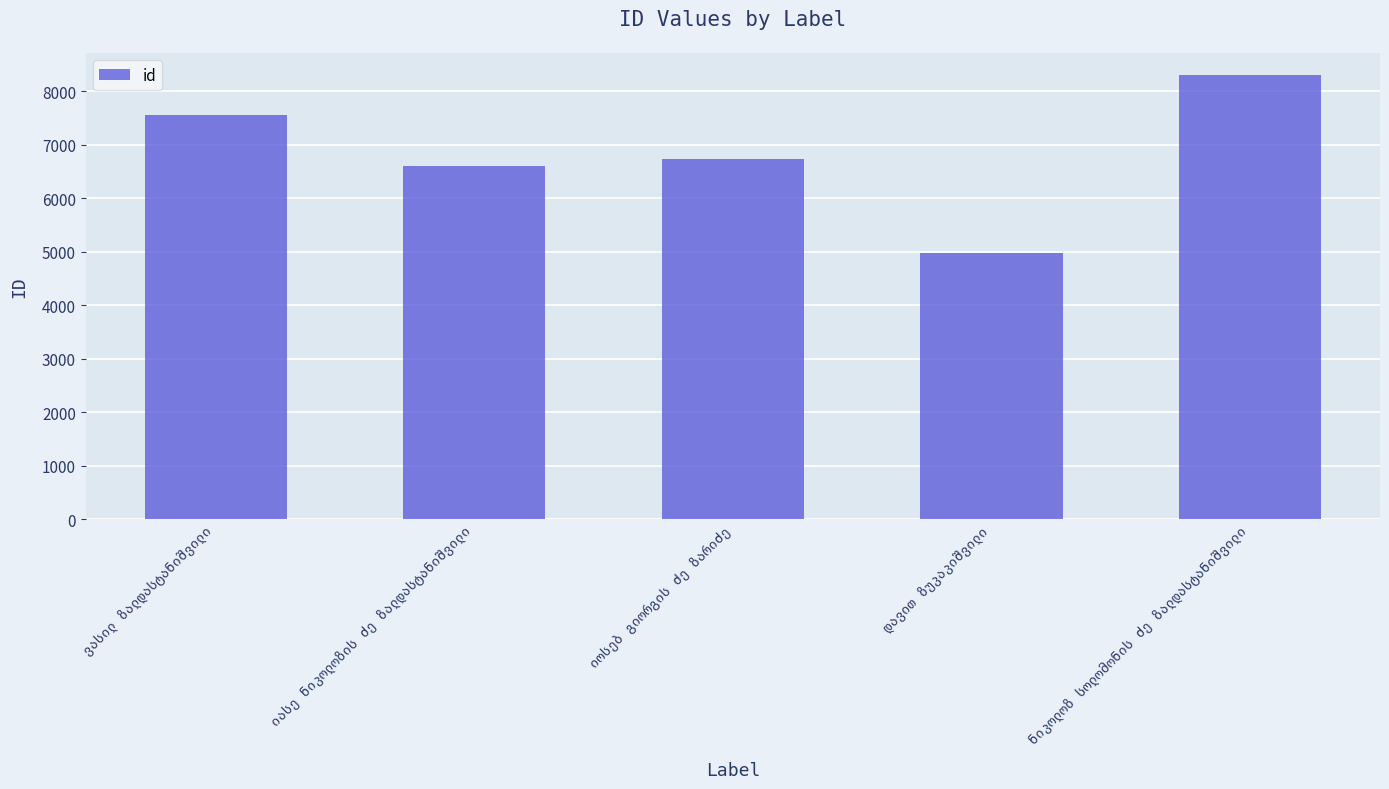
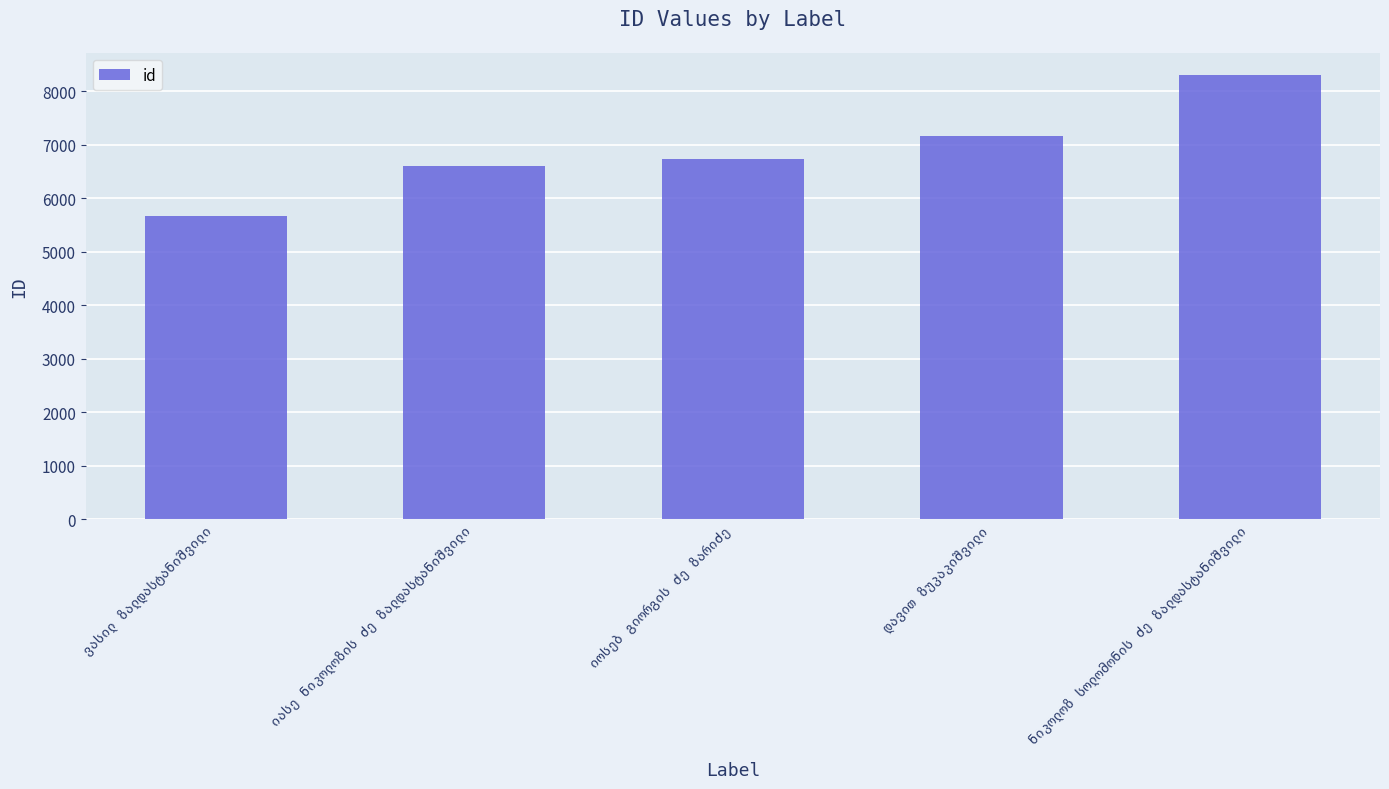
  {
-   "ვასილ ზალდასტანიშვილი": 7600,
+   "ვასილ ზალდასტანიშვილი": 5700,
    "იასე ნიკოლოზის ძე ზალდასტანიშვილი": 6600,
    "იოსებ გიორგის ძე ზარიძე": 6700,
-   "დავით ზუკაკიშვილი": 5000,
+   "დავით ზუკაკიშვილი": 7200,
    "ნიკოლოზ სოლომონის ძე ზალდასტანიშვილი": 8300
  }
